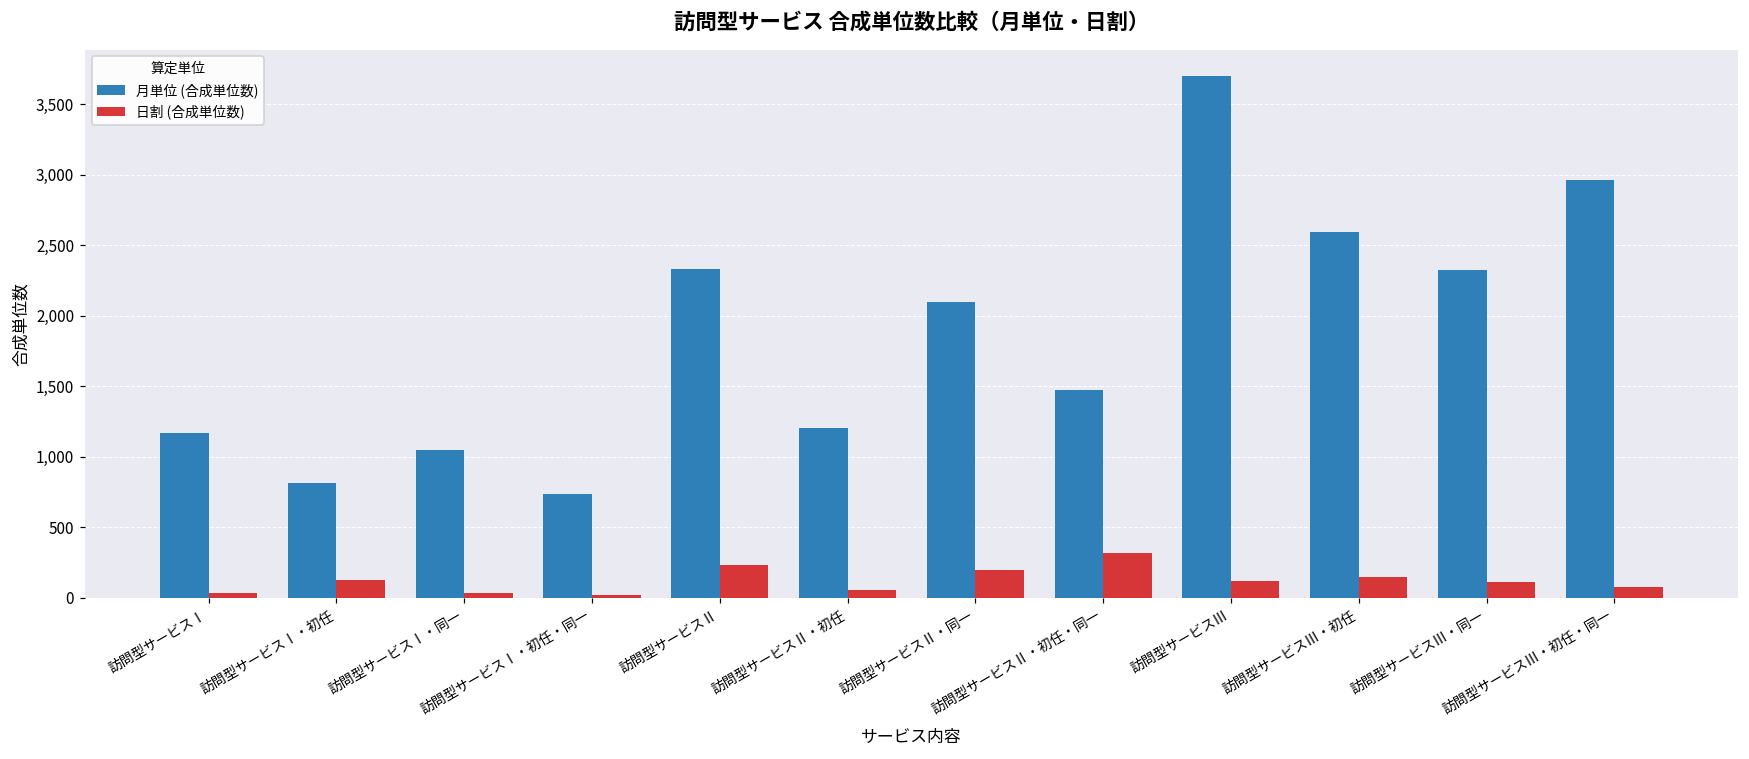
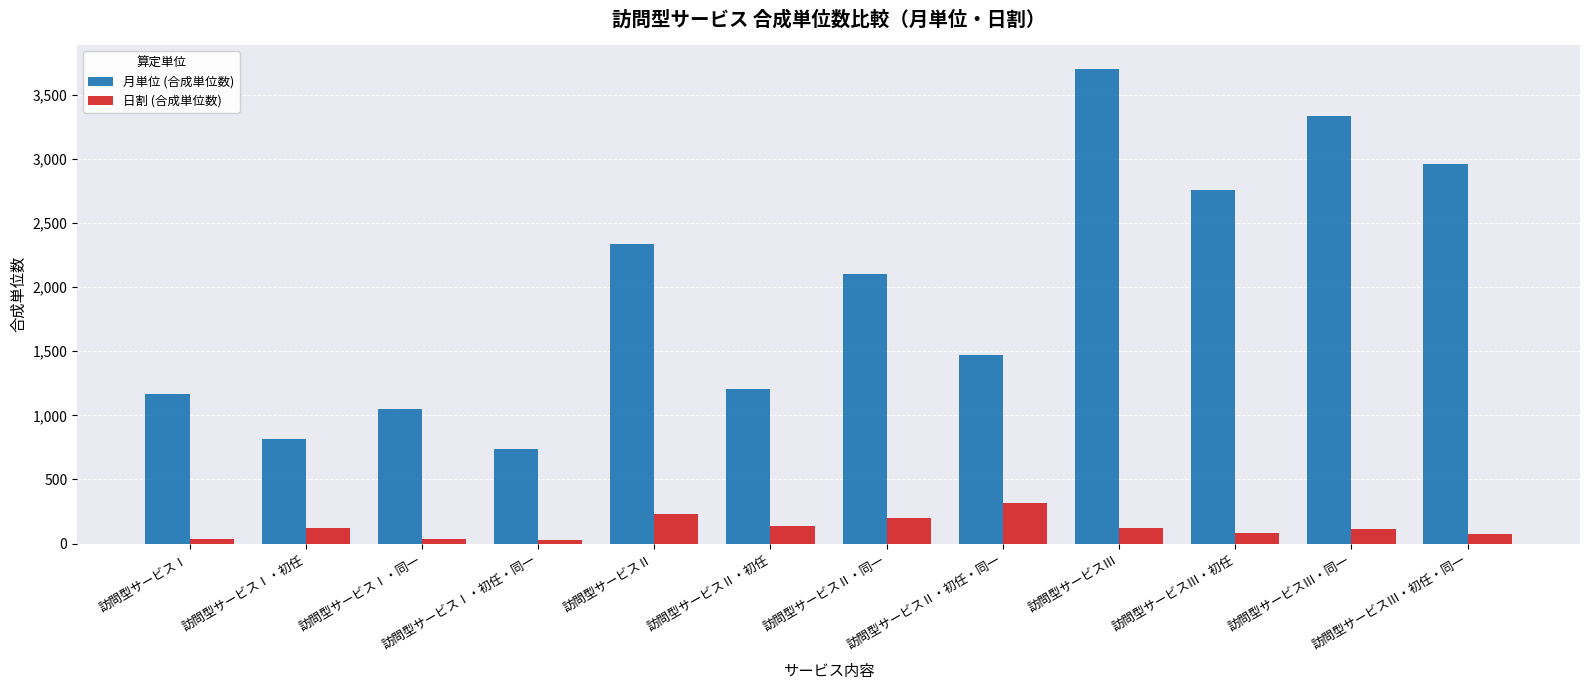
  {
    "月単位 (合成単位数)": {
      "訪問型サービスⅠ": "1,170",
      "訪問型サービスⅠ・初任": "820",
      "訪問型サービスⅠ・同一": "1,050",
      "訪問型サービスⅠ・初任・同一": "740",
      "訪問型サービスⅡ": "2,340",
      "訪問型サービスⅡ・初任": "1,210",
      "訪問型サービスⅡ・同一": "2,100",
      "訪問型サービスⅡ・初任・同一": "1,470",
      "訪問型サービスⅢ": "3,700",
-     "訪問型サービスⅢ・初任": "2,590",
-     "訪問型サービスⅢ・同一": "2,330",
+     "訪問型サービスⅢ・初任": "2,760",
+     "訪問型サービスⅢ・同一": "3,330",
      "訪問型サービスⅢ・初任・同一": "2,960"
    },
    "日割 (合成単位数)": {
      "訪問型サービスⅠ": "40",
      "訪問型サービスⅠ・初任": "130",
      "訪問型サービスⅠ・同一": "30",
      "訪問型サービスⅠ・初任・同一": "20",
      "訪問型サービスⅡ": "230",
-     "訪問型サービスⅡ・初任": "50",
+     "訪問型サービスⅡ・初任": "140",
      "訪問型サービスⅡ・同一": "200",
      "訪問型サービスⅡ・初任・同一": "320",
      "訪問型サービスⅢ": "120",
-     "訪問型サービスⅢ・初任": "150",
+     "訪問型サービスⅢ・初任": "90",
      "訪問型サービスⅢ・同一": "110",
      "訪問型サービスⅢ・初任・同一": "80"
    }
  }
